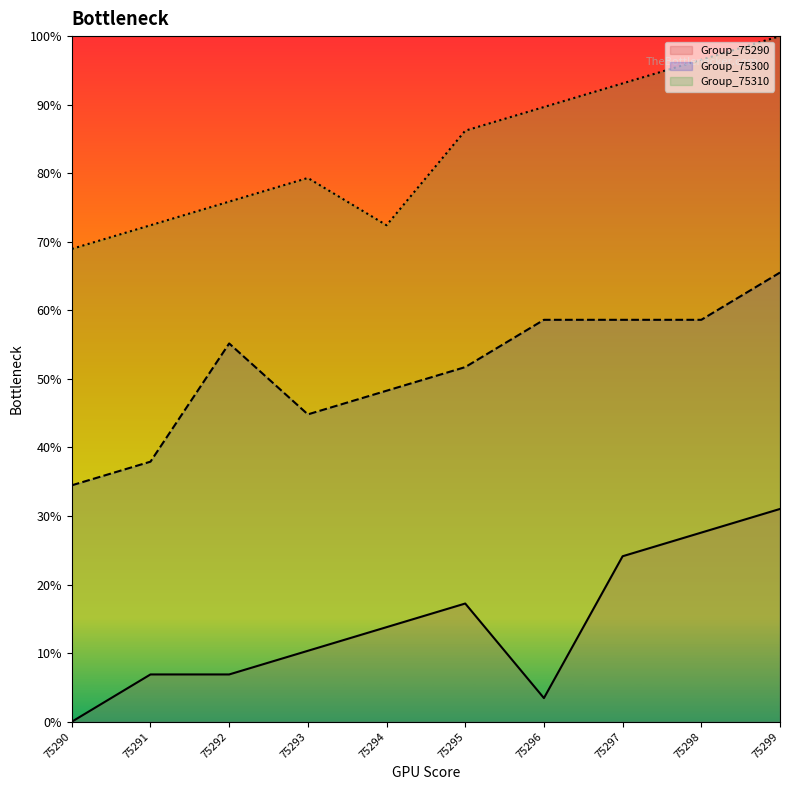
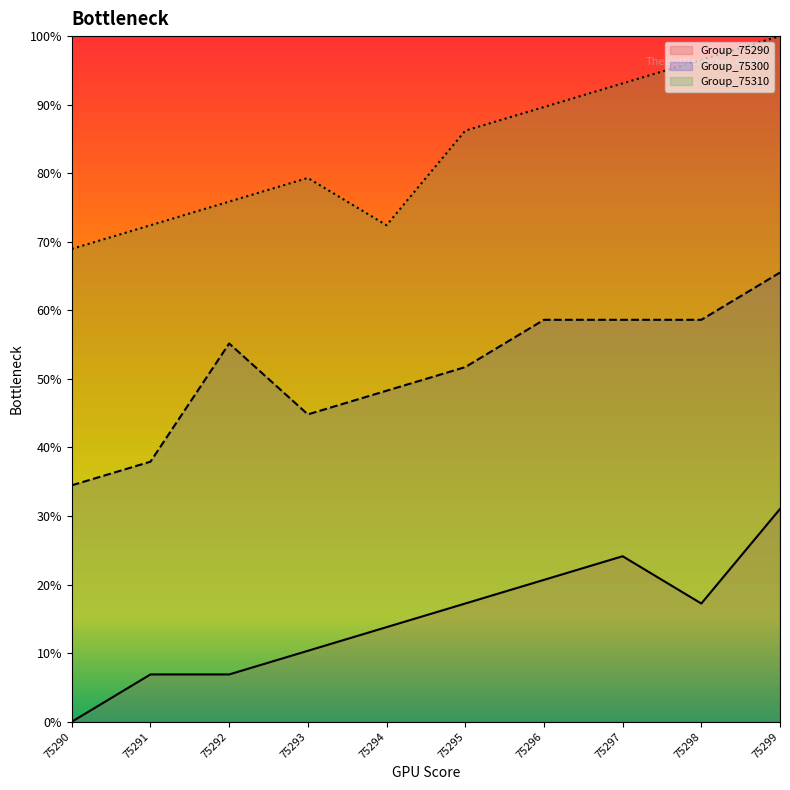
  {
    "Group_75290": {
      "75290": "0%",
      "75291": "7%",
      "75292": "7%",
      "75293": "10%",
      "75294": "14%",
      "75295": "17%",
-     "75296": "3%",
+     "75296": "21%",
      "75297": "24%",
-     "75298": "28%",
+     "75298": "17%",
      "75299": "31%"
    },
    "Group_75300": {
      "75290": "34%",
      "75291": "38%",
      "75292": "55%",
      "75293": "45%",
      "75294": "48%",
      "75295": "52%",
      "75296": "59%",
      "75297": "59%",
      "75298": "59%",
      "75299": "66%"
    },
    "Group_75310": {
      "75290": "69%",
      "75291": "72%",
      "75292": "76%",
      "75293": "79%",
      "75294": "72%",
      "75295": "86%",
      "75296": "90%",
      "75297": "93%",
      "75299": "100%"
    }
  }
